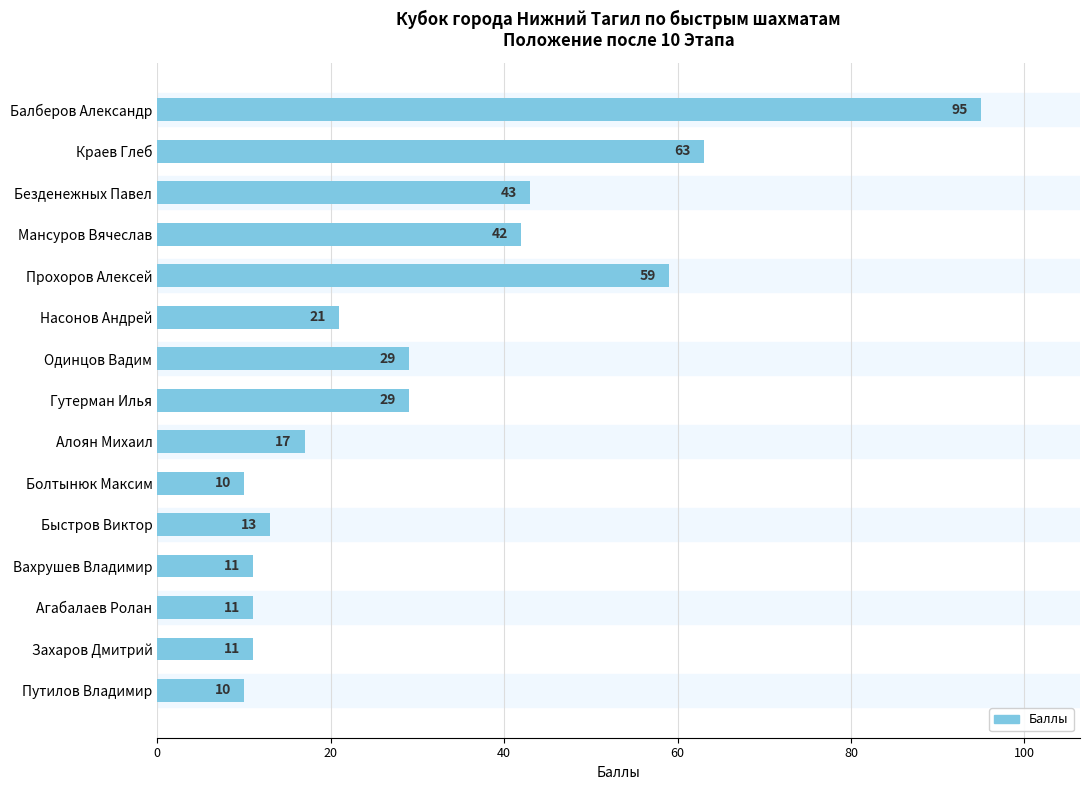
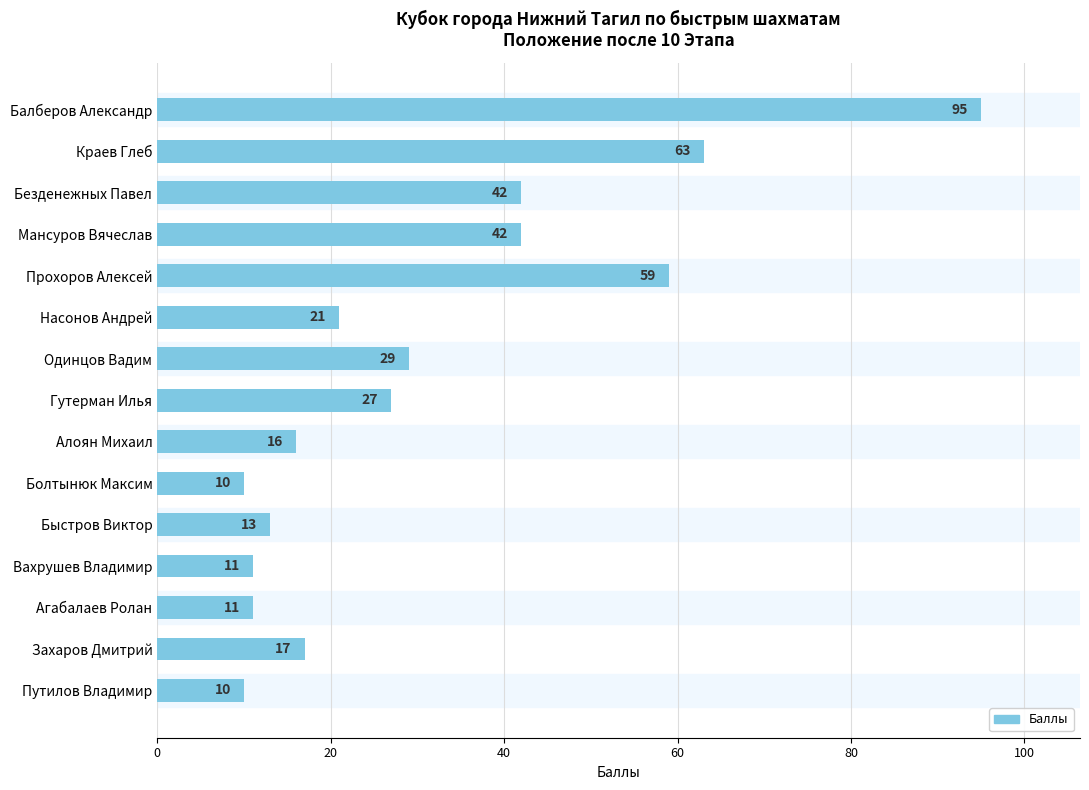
  {
    "Балберов Александр": 95,
    "Краев Глеб": 63,
-   "Безденежных Павел": 43,
+   "Безденежных Павел": 42,
    "Мансуров Вячеслав": 42,
    "Прохоров Алексей": 59,
    "Насонов Андрей": 21,
    "Одинцов Вадим": 29,
-   "Гутерман Илья": 29,
-   "Алоян Михаил": 17,
+   "Гутерман Илья": 27,
+   "Алоян Михаил": 16,
    "Болтынюк Максим": 10,
    "Быстров Виктор": 13,
    "Вахрушев Владимир": 11,
    "Агабалаев Ролан": 11,
-   "Захаров Дмитрий": 11,
+   "Захаров Дмитрий": 17,
    "Путилов Владимир": 10
  }
